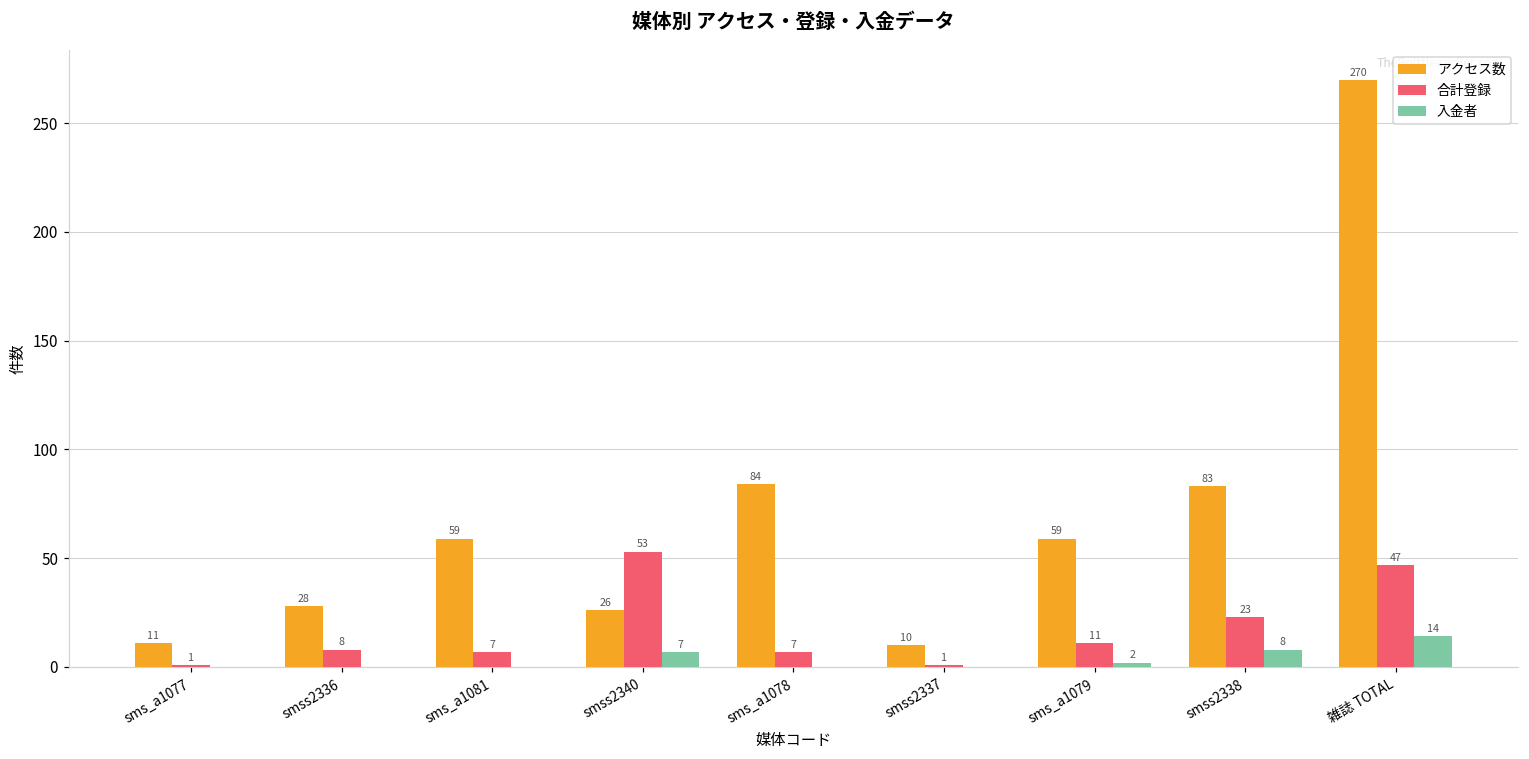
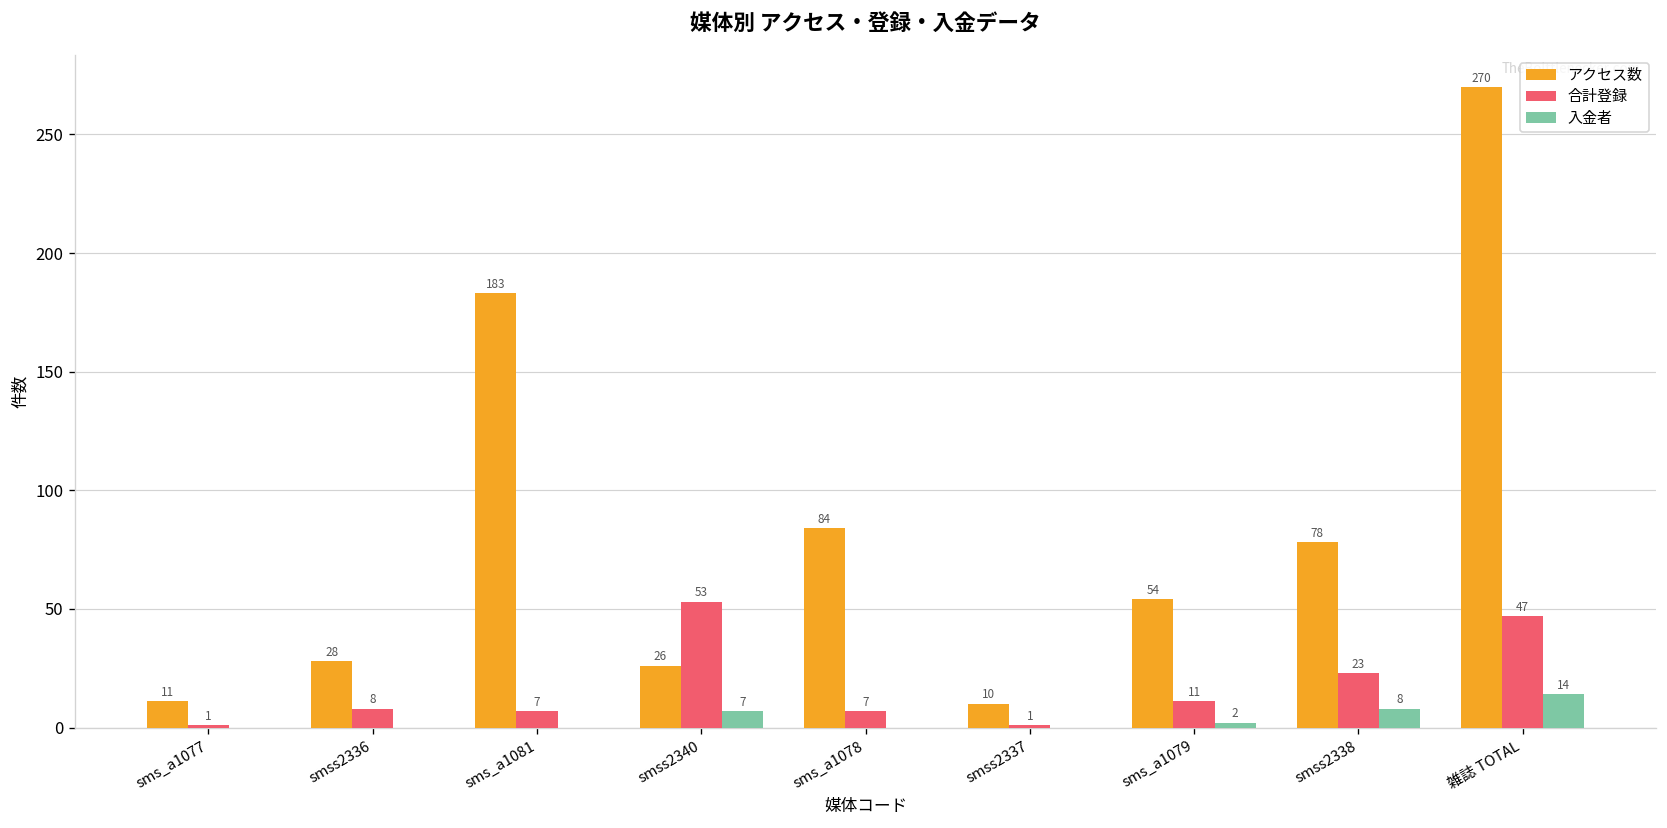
  {
    "アクセス数": {
      "sms_a1077": 11,
      "smss2336": 28,
-     "sms_a1081": 59,
+     "sms_a1081": 183,
      "smss2340": 26,
      "sms_a1078": 84,
      "smss2337": 10,
-     "sms_a1079": 59,
-     "smss2338": 83,
+     "sms_a1079": 54,
+     "smss2338": 78,
      "雑誌 TOTAL": 270
    },
    "合計登録": {
      "sms_a1077": 1,
      "smss2336": 8,
      "sms_a1081": 7,
      "smss2340": 53,
      "sms_a1078": 7,
      "smss2337": 1,
      "sms_a1079": 11,
      "smss2338": 23,
      "雑誌 TOTAL": 47
    },
    "入金者": {
      "smss2340": 7,
      "sms_a1079": 2,
      "smss2338": 8,
      "雑誌 TOTAL": 14
    }
  }
